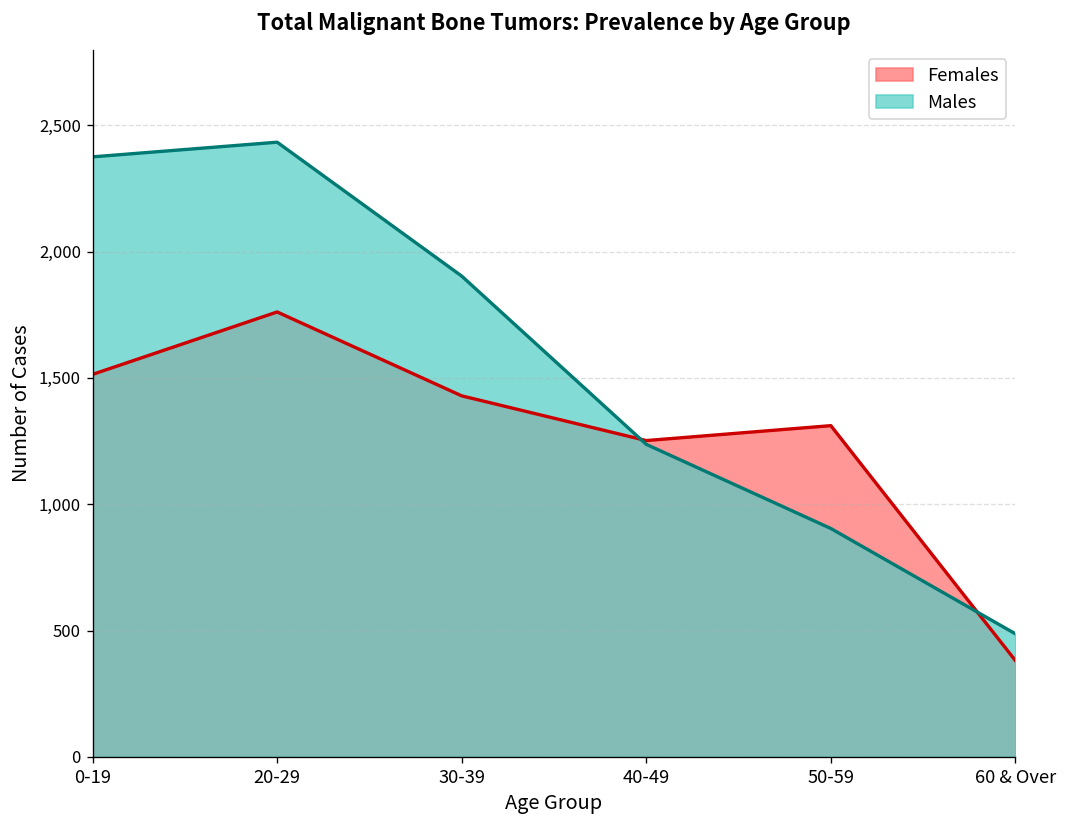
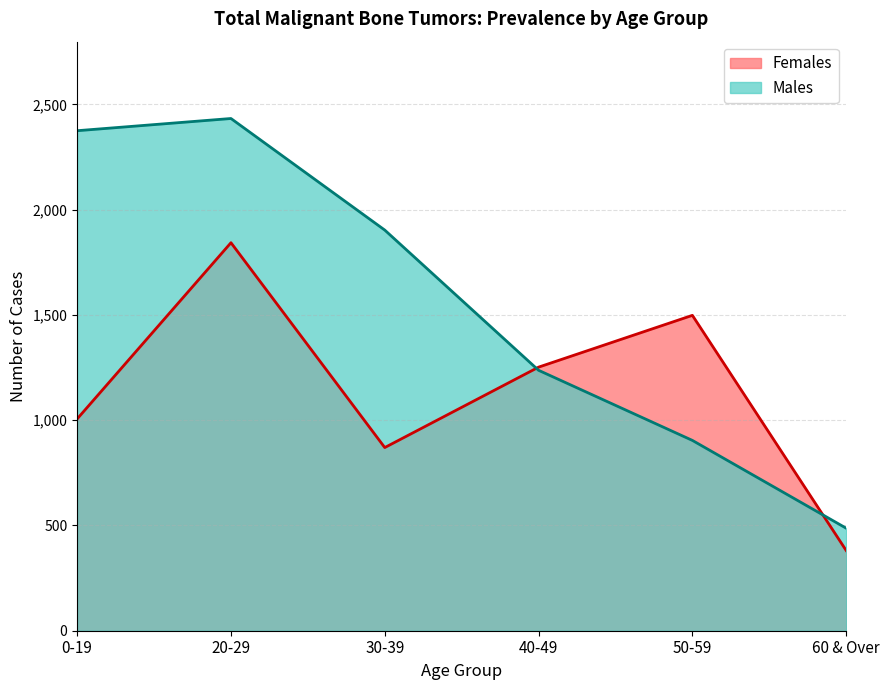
  {
    "Females": {
-     "0-19": "1,510",
-     "20-29": "1,760",
-     "30-39": "1,430",
+     "0-19": "1,010",
+     "20-29": "1,840",
+     "30-39": "870",
      "40-49": "1,250",
-     "50-59": "1,310",
+     "50-59": "1,500",
      "60 & Over": "380"
    },
    "Males": {
      "0-19": "2,380",
      "20-29": "2,430",
      "30-39": "1,900",
      "40-49": "1,240",
      "50-59": "900",
      "60 & Over": "490"
    }
  }
